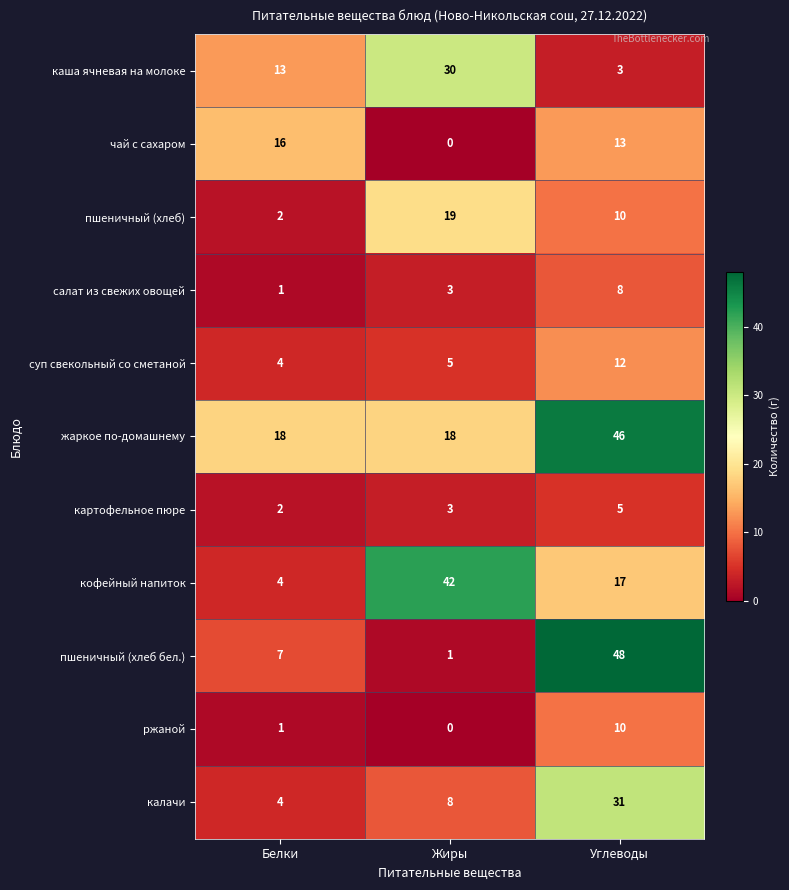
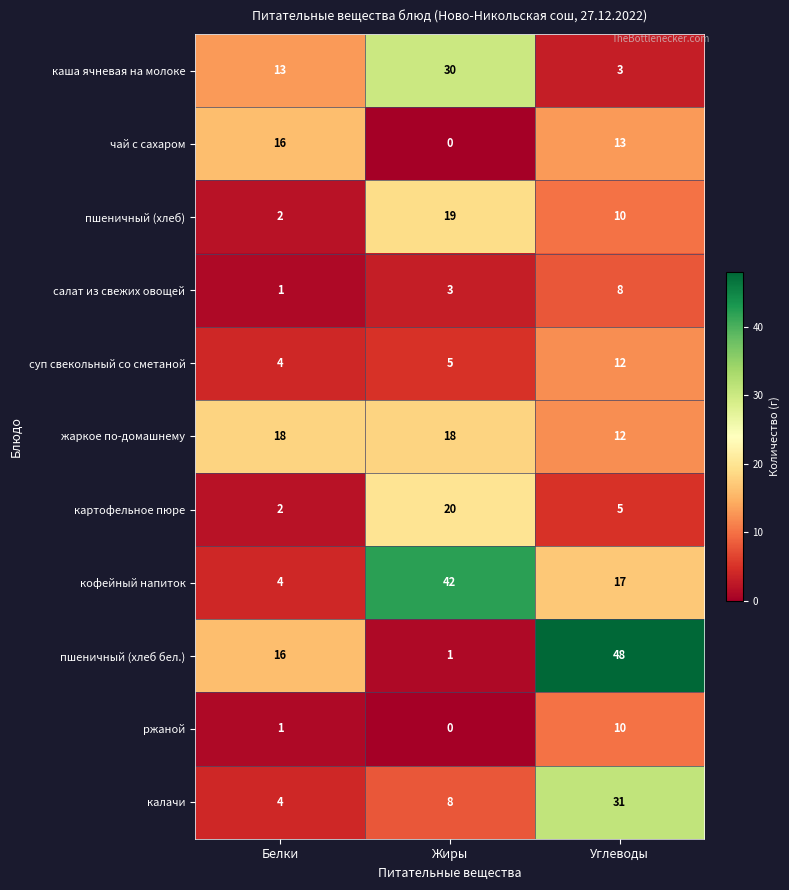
  {
    "каша ячневая на молоке": {
      "Белки": 13,
      "Жиры": 30
    },
    "чай с сахаром": {
      "Белки": 16,
      "Жиры": 0,
      "Углеводы": 13
    },
    "пшеничный (хлеб)": {
      "Белки": 2,
      "Жиры": 19,
      "Углеводы": 10
    },
    "салат из свежих овощей": {
      "Белки": 1,
      "Жиры": 3,
      "Углеводы": 8
    },
    "суп свекольный со сметаной": {
      "Белки": 4,
      "Жиры": 5,
      "Углеводы": 12
    },
    "жаркое по-домашнему": {
      "Белки": 18,
      "Жиры": 18,
-     "Углеводы": 46
+     "Углеводы": 12
    },
    "картофельное пюре": {
      "Белки": 2,
-     "Жиры": 3,
+     "Жиры": 20,
      "Углеводы": 5
    },
    "кофейный напиток": {
      "Белки": 4,
      "Жиры": 42,
      "Углеводы": 17
    },
    "пшеничный (хлеб бел.)": {
-     "Белки": 7,
+     "Белки": 16,
      "Жиры": 1,
      "Углеводы": 48
    },
    "ржаной": {
      "Белки": 1,
      "Жиры": 0,
      "Углеводы": 10
    },
    "калачи": {
      "Белки": 4,
      "Жиры": 8,
      "Углеводы": 31
    }
  }
